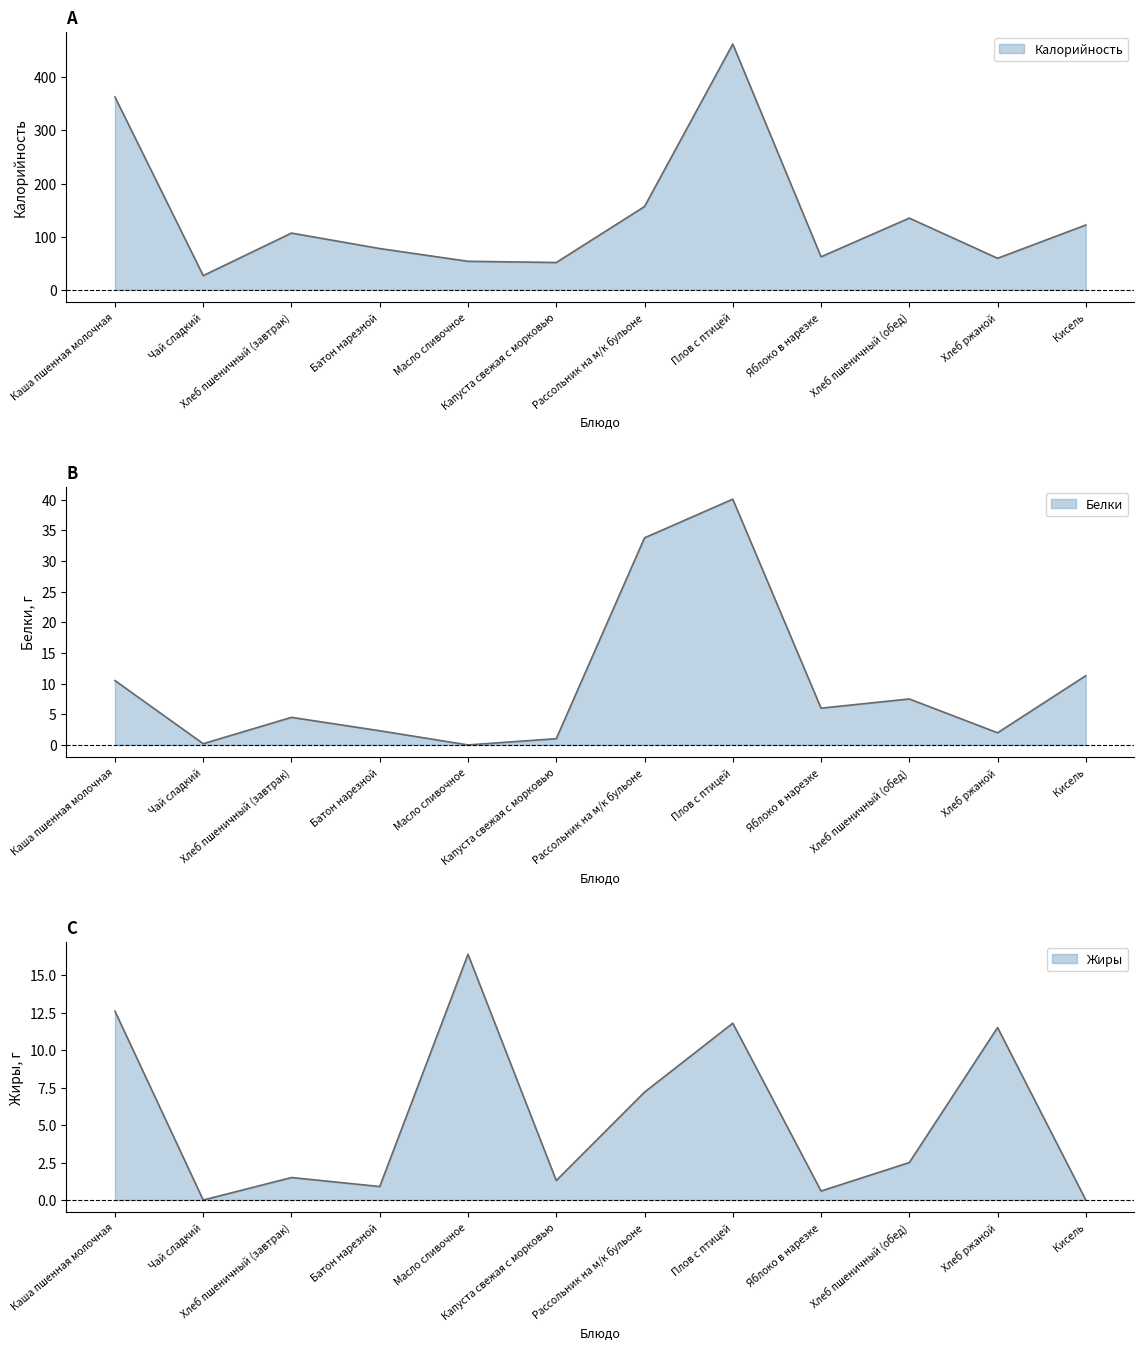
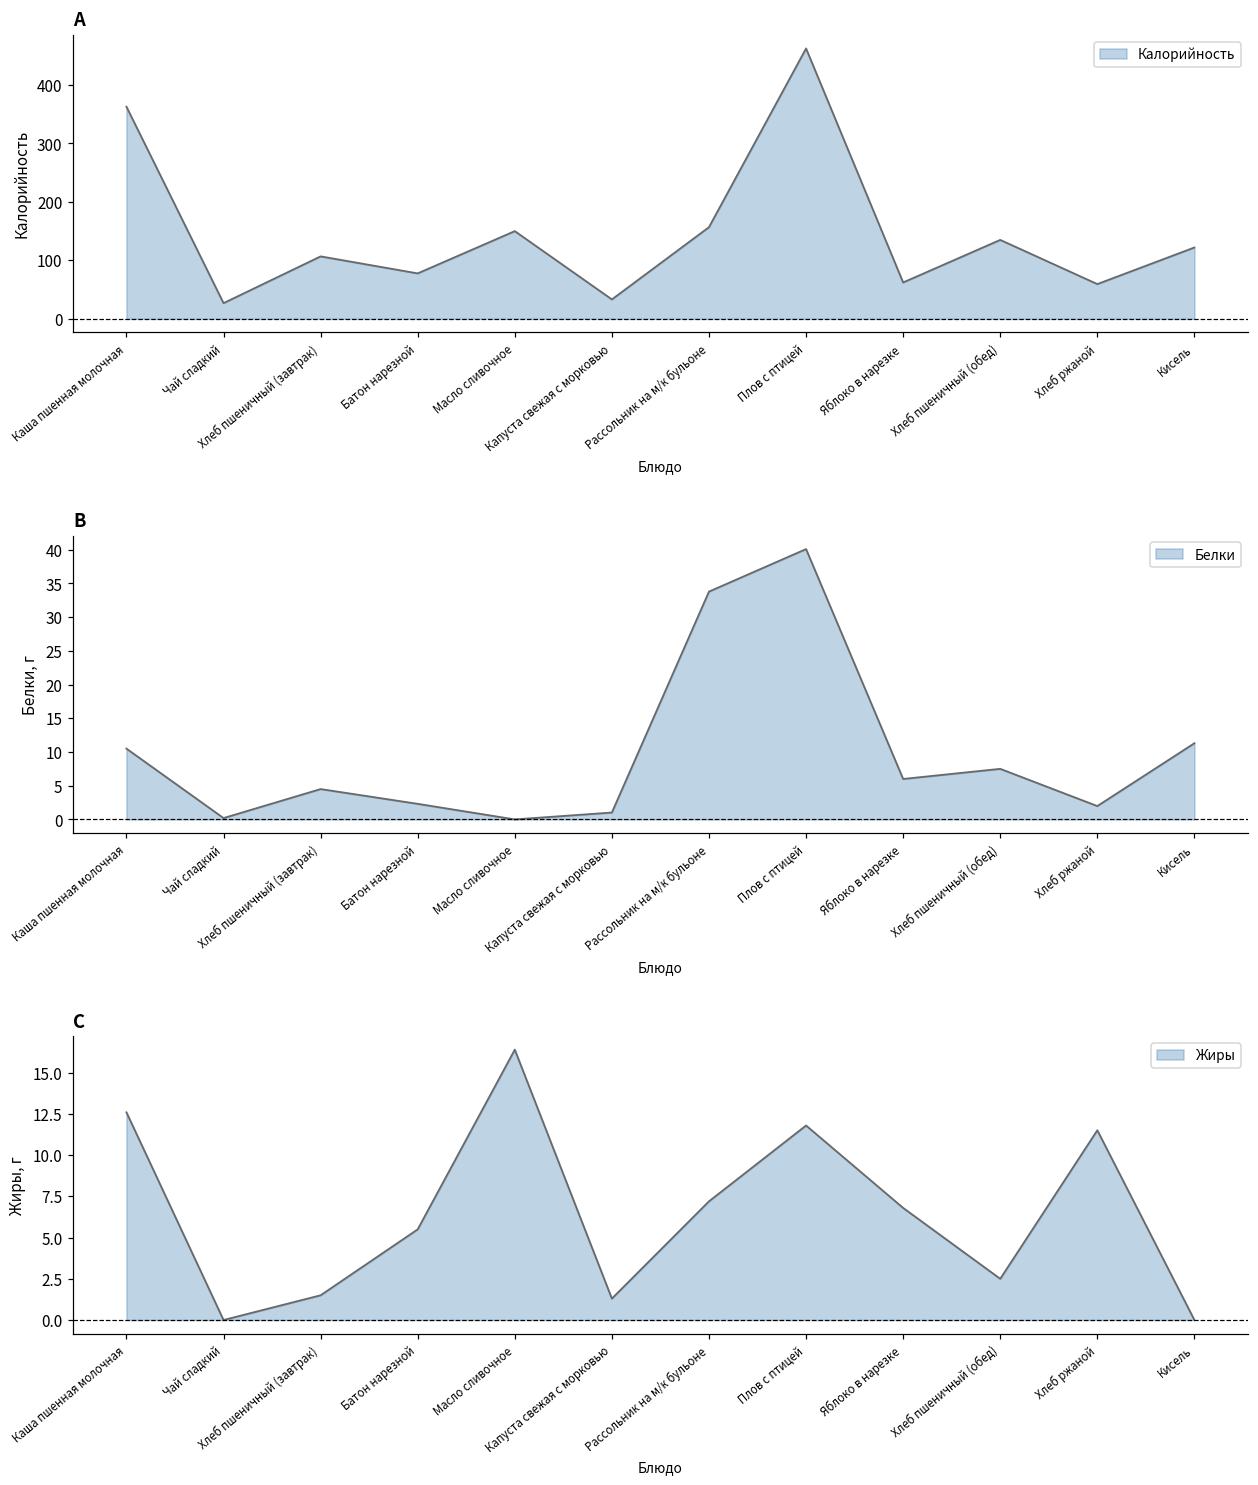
  {
    "A": {
      "Каша пшенная молочная": 360,
      "Чай сладкий": 30,
      "Хлеб пшеничный (завтрак)": 110,
      "Батон нарезной": 80,
-     "Масло сливочное": 50,
-     "Капуста свежая с морковью": 50,
+     "Масло сливочное": 150,
+     "Капуста свежая с морковью": 30,
      "Рассольник на м/к бульоне": 160,
      "Плов с птицей": 460,
      "Яблоко в нарезке": 60,
      "Хлеб пшеничный (обед)": 140,
      "Хлеб ржаной": 60,
      "Кисель": 120
    },
    "B": {
      "Каша пшенная молочная": 11,
      "Чай сладкий": 0,
      "Хлеб пшеничный (завтрак)": 5,
      "Батон нарезной": 2,
      "Масло сливочное": 0,
      "Капуста свежая с морковью": 1,
      "Рассольник на м/к бульоне": 34,
      "Плов с птицей": 40,
      "Яблоко в нарезке": 6,
      "Хлеб пшеничный (обед)": 8,
      "Хлеб ржаной": 2,
      "Кисель": 11
    },
    "C": {
      "Каша пшенная молочная": 12.6,
      "Чай сладкий": 0.0,
      "Хлеб пшеничный (завтрак)": 1.5,
-     "Батон нарезной": 0.9,
+     "Батон нарезной": 5.5,
      "Масло сливочное": 16.4,
      "Капуста свежая с морковью": 1.3,
      "Рассольник на м/к бульоне": 7.2,
      "Плов с птицей": 11.8,
-     "Яблоко в нарезке": 0.6,
+     "Яблоко в нарезке": 6.8,
      "Хлеб пшеничный (обед)": 2.5,
      "Хлеб ржаной": 11.5,
      "Кисель": 0.0
    }
  }
